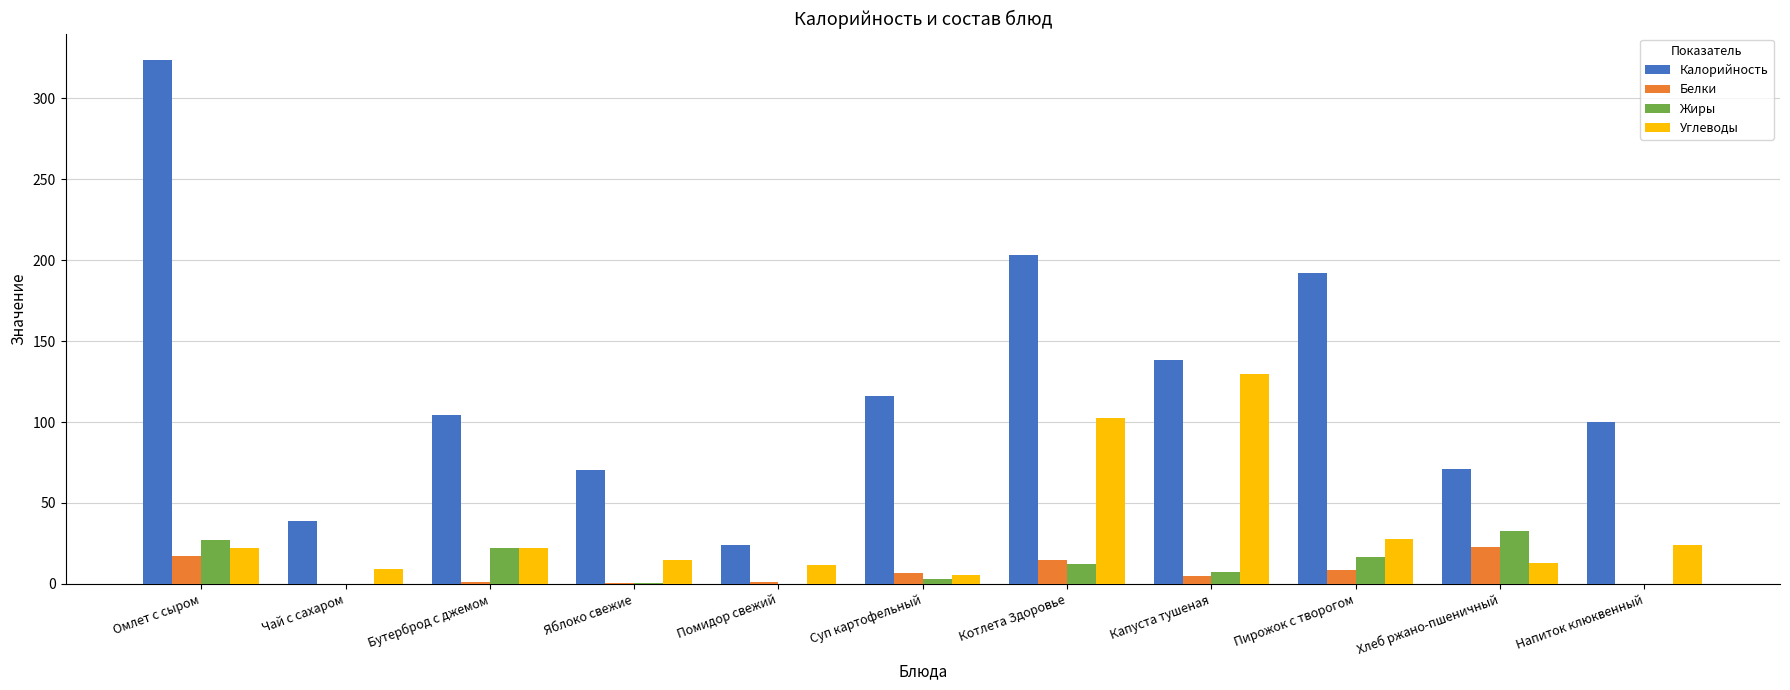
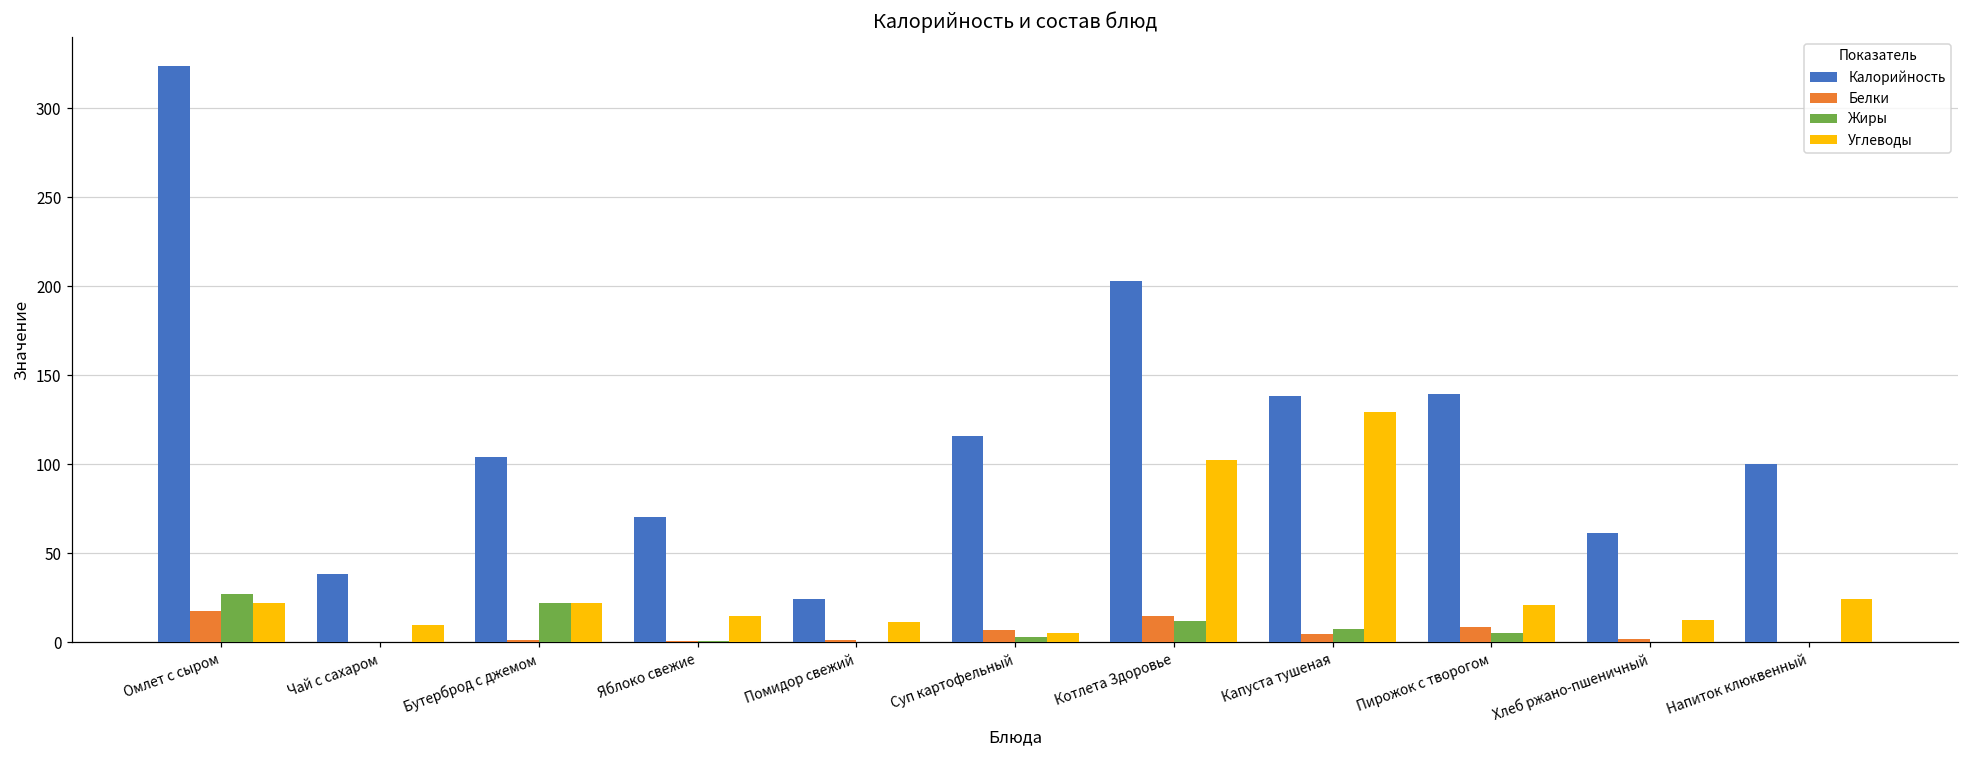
  {
    "Калорийность": {
      "Омлет с сыром": 324,
      "Чай с сахаром": 39,
      "Бутерброд с джемом": 104,
      "Яблоко свежие": 71,
      "Помидор свежий": 24,
      "Суп картофельный": 116,
      "Котлета Здоровье": 203,
      "Капуста тушеная": 138,
-     "Пирожок с творогом": 192,
-     "Хлеб ржано-пшеничный": 71,
+     "Пирожок с творогом": 140,
+     "Хлеб ржано-пшеничный": 61,
      "Напиток клюквенный": 100
    },
    "Белки": {
      "Омлет с сыром": 17,
      "Суп картофельный": 7,
      "Котлета Здоровье": 15,
      "Капуста тушеная": 5,
      "Пирожок с творогом": 8,
-     "Хлеб ржано-пшеничный": 23
+     "Хлеб ржано-пшеничный": 2
    },
    "Жиры": {
      "Омлет с сыром": 27,
      "Бутерброд с джемом": 22,
      "Суп картофельный": 3,
      "Котлета Здоровье": 12,
      "Капуста тушеная": 8,
-     "Пирожок с творогом": 17,
-     "Хлеб ржано-пшеничный": 33
+     "Пирожок с творогом": 5,
+     "Хлеб ржано-пшеничный": 0
    },
    "Углеводы": {
      "Омлет с сыром": 22,
      "Чай с сахаром": 9,
      "Бутерброд с джемом": 22,
      "Яблоко свежие": 15,
      "Помидор свежий": 12,
      "Суп картофельный": 5,
      "Котлета Здоровье": 102,
      "Капуста тушеная": 130,
-     "Пирожок с творогом": 28,
+     "Пирожок с творогом": 21,
      "Хлеб ржано-пшеничный": 13,
      "Напиток клюквенный": 24
    }
  }
